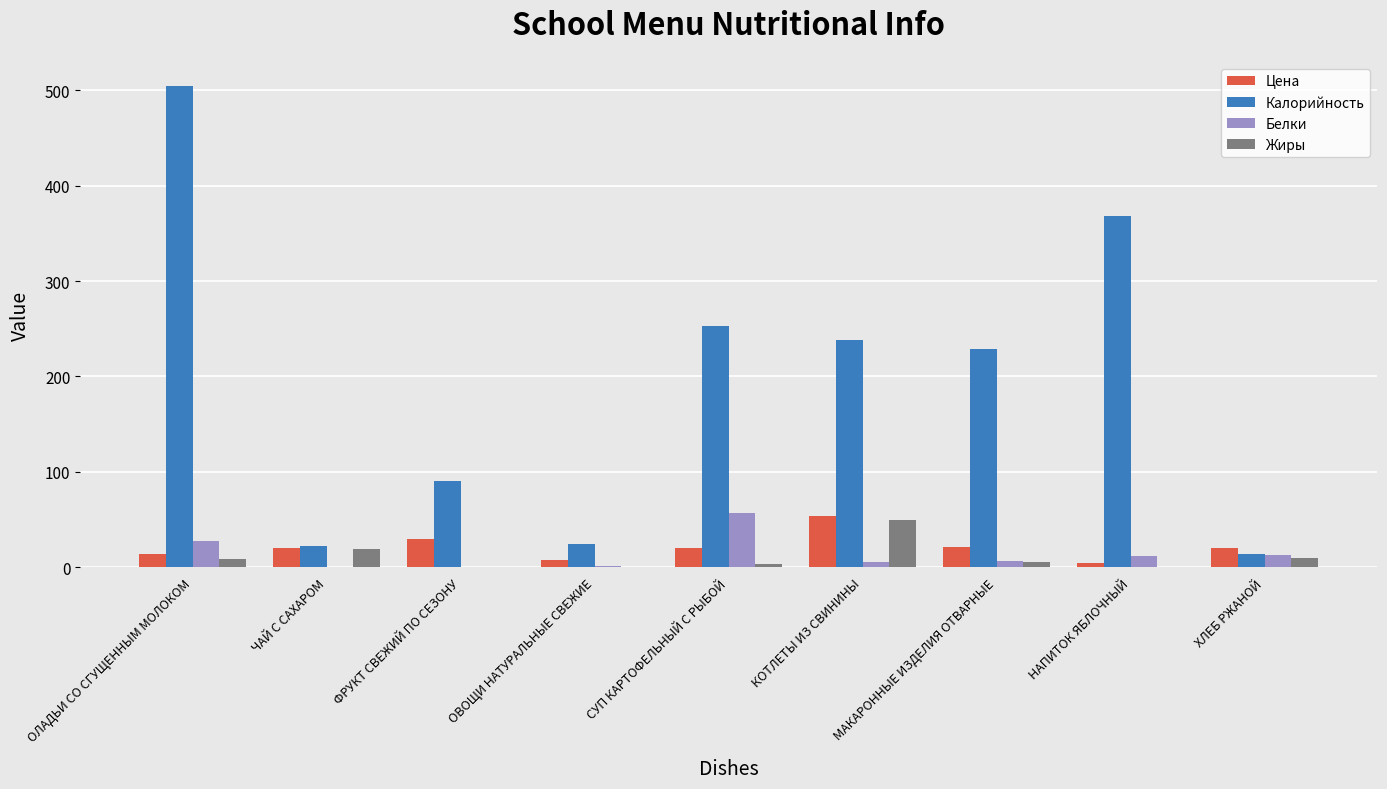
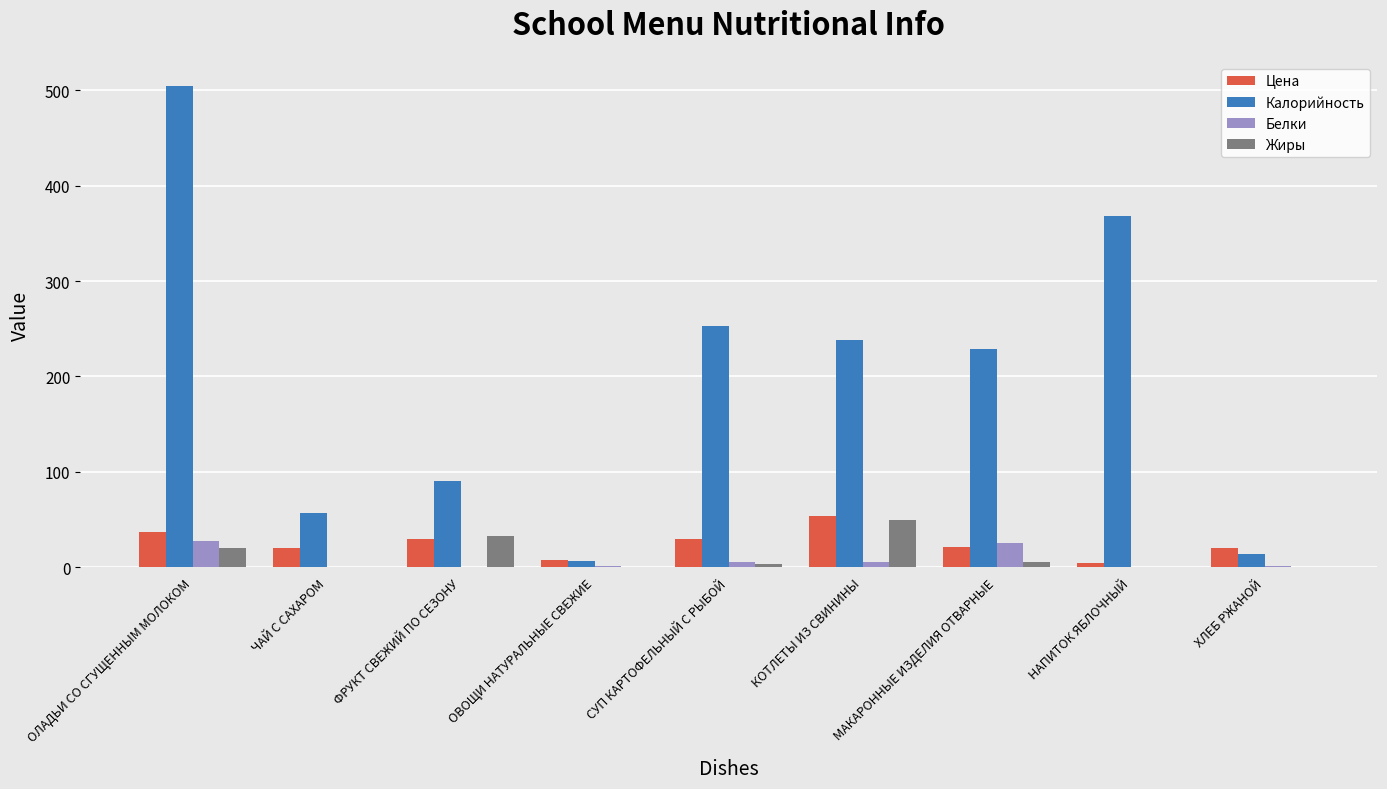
  {
    "Цена": {
-     "ОЛАДЬИ СО СГУЩЕННЫМ МОЛОКОМ": 10,
+     "ОЛАДЬИ СО СГУЩЕННЫМ МОЛОКОМ": 40,
      "ЧАЙ С САХАРОМ": 20,
      "ФРУКТ СВЕЖИЙ ПО СЕЗОНУ": 30,
      "ОВОЩИ НАТУРАЛЬНЫЕ СВЕЖИЕ": 10,
-     "СУП КАРТОФЕЛЬНЫЙ С РЫБОЙ": 20,
+     "СУП КАРТОФЕЛЬНЫЙ С РЫБОЙ": 30,
      "КОТЛЕТЫ ИЗ СВИНИНЫ": 50,
      "МАКАРОННЫЕ ИЗДЕЛИЯ ОТВАРНЫЕ": 20,
      "НАПИТОК ЯБЛОЧНЫЙ": 0,
      "ХЛЕБ РЖАНОЙ": 20
    },
    "Калорийность": {
      "ОЛАДЬИ СО СГУЩЕННЫМ МОЛОКОМ": 500,
-     "ЧАЙ С САХАРОМ": 20,
+     "ЧАЙ С САХАРОМ": 60,
      "ФРУКТ СВЕЖИЙ ПО СЕЗОНУ": 90,
-     "ОВОЩИ НАТУРАЛЬНЫЕ СВЕЖИЕ": 20,
+     "ОВОЩИ НАТУРАЛЬНЫЕ СВЕЖИЕ": 10,
      "СУП КАРТОФЕЛЬНЫЙ С РЫБОЙ": 250,
      "КОТЛЕТЫ ИЗ СВИНИНЫ": 240,
      "МАКАРОННЫЕ ИЗДЕЛИЯ ОТВАРНЫЕ": 230,
      "НАПИТОК ЯБЛОЧНЫЙ": 370,
      "ХЛЕБ РЖАНОЙ": 10
    },
    "Белки": {
      "ОЛАДЬИ СО СГУЩЕННЫМ МОЛОКОМ": 30,
-     "СУП КАРТОФЕЛЬНЫЙ С РЫБОЙ": 60,
+     "СУП КАРТОФЕЛЬНЫЙ С РЫБОЙ": 10,
      "КОТЛЕТЫ ИЗ СВИНИНЫ": 10,
-     "МАКАРОННЫЕ ИЗДЕЛИЯ ОТВАРНЫЕ": 10,
-     "НАПИТОК ЯБЛОЧНЫЙ": 10,
-     "ХЛЕБ РЖАНОЙ": 10
+     "МАКАРОННЫЕ ИЗДЕЛИЯ ОТВАРНЫЕ": 30,
+     "НАПИТОК ЯБЛОЧНЫЙ": 0,
+     "ХЛЕБ РЖАНОЙ": 0
    },
    "Жиры": {
-     "ОЛАДЬИ СО СГУЩЕННЫМ МОЛОКОМ": 10,
-     "ЧАЙ С САХАРОМ": 20,
-     "ФРУКТ СВЕЖИЙ ПО СЕЗОНУ": 0,
+     "ОЛАДЬИ СО СГУЩЕННЫМ МОЛОКОМ": 20,
+     "ЧАЙ С САХАРОМ": 0,
+     "ФРУКТ СВЕЖИЙ ПО СЕЗОНУ": 30,
      "СУП КАРТОФЕЛЬНЫЙ С РЫБОЙ": 0,
      "КОТЛЕТЫ ИЗ СВИНИНЫ": 50,
      "МАКАРОННЫЕ ИЗДЕЛИЯ ОТВАРНЫЕ": 10,
-     "ХЛЕБ РЖАНОЙ": 10
+     "ХЛЕБ РЖАНОЙ": 0
    }
  }
